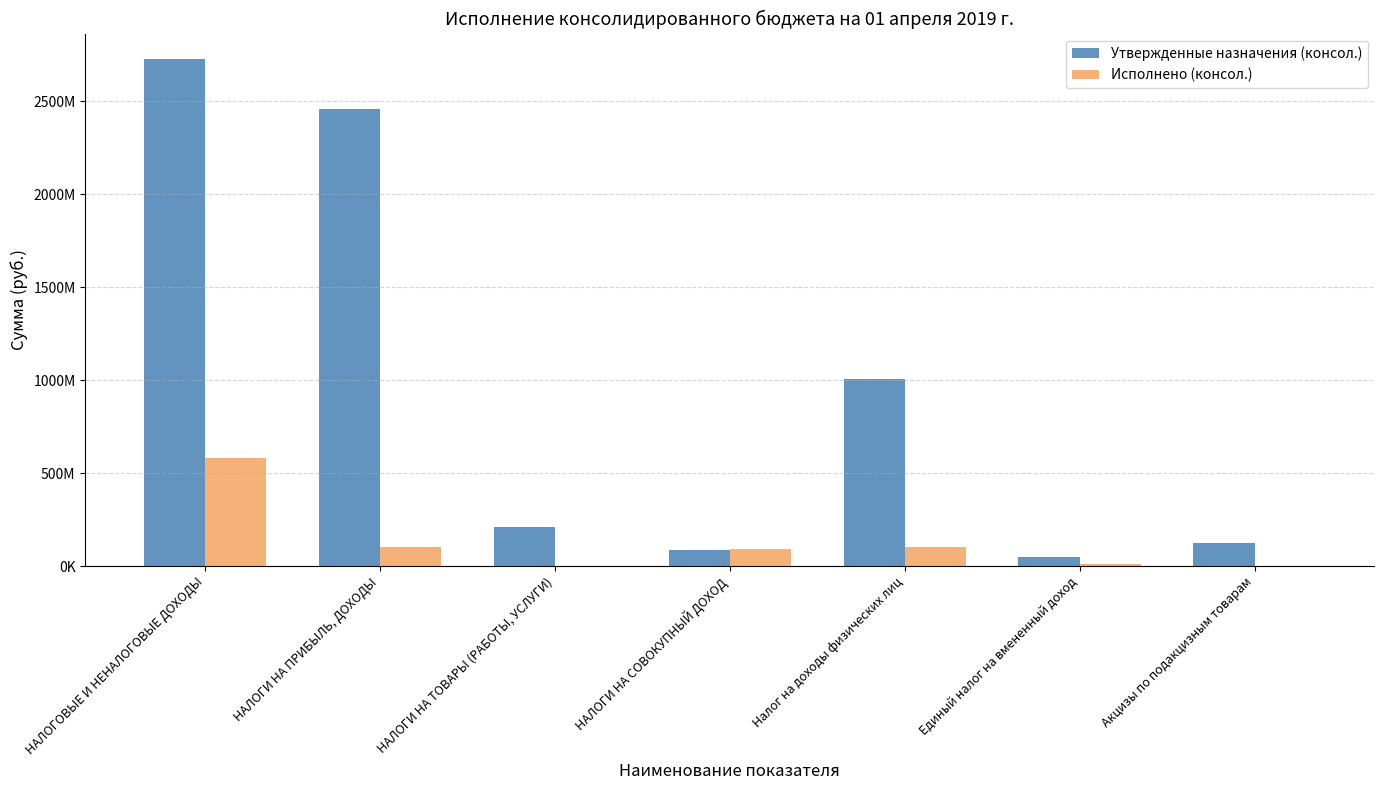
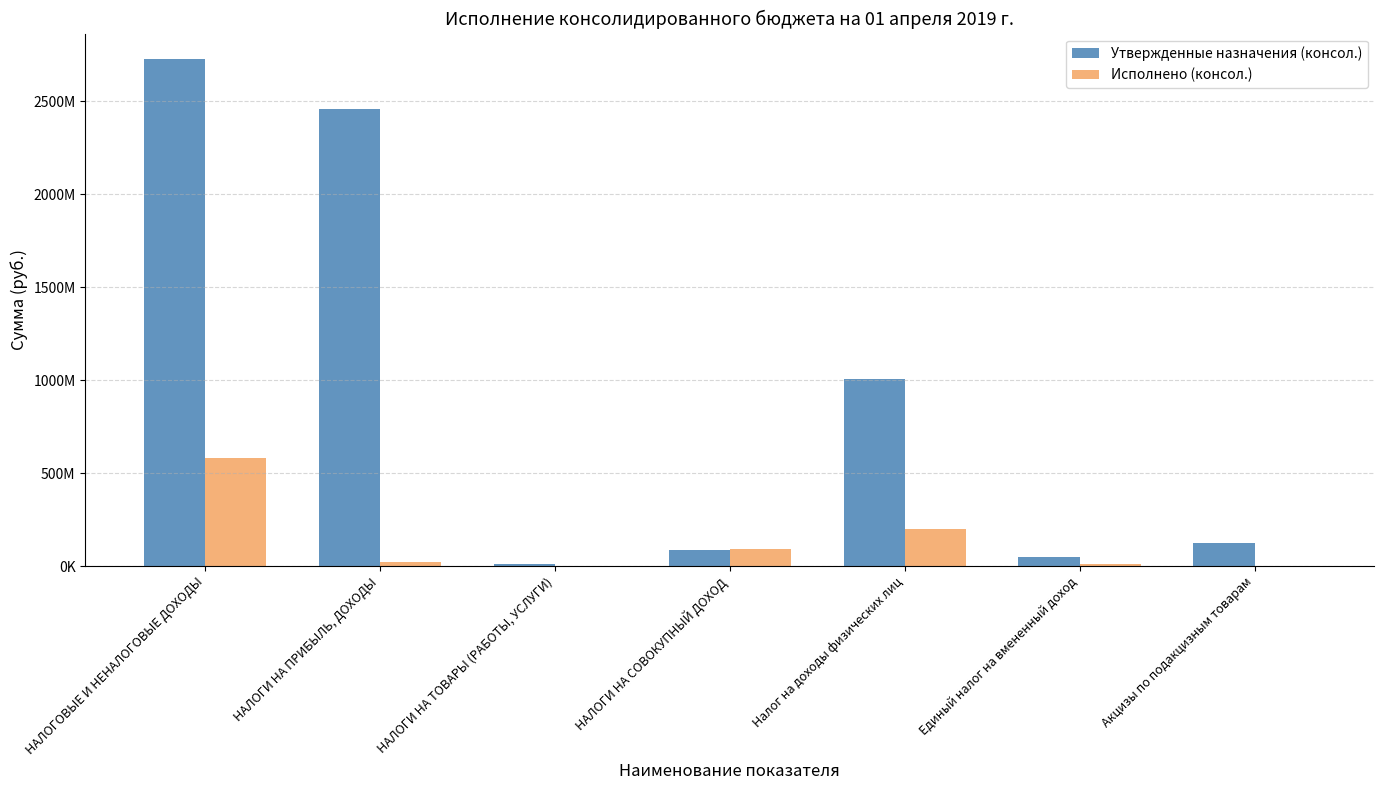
  {
    "Утвержденные назначения (консол.)": {
      "НАЛОГОВЫЕ И НЕНАЛОГОВЫЕ ДОХОДЫ": 2730000000,
      "НАЛОГИ НА ПРИБЫЛЬ, ДОХОДЫ": 2460000000,
-     "НАЛОГИ НА ТОВАРЫ (РАБОТЫ, УСЛУГИ)": 210000000,
+     "НАЛОГИ НА ТОВАРЫ (РАБОТЫ, УСЛУГИ)": 10000000,
      "НАЛОГИ НА СОВОКУПНЫЙ ДОХОД": 80000000,
      "Налог на доходы физических лиц": 1010000000,
      "Единый налог на вмененный доход": 50000000,
      "Акцизы по подакцизным товарам": 120000000
    },
    "Исполнено (консол.)": {
      "НАЛОГОВЫЕ И НЕНАЛОГОВЫЕ ДОХОДЫ": 580000000,
-     "НАЛОГИ НА ПРИБЫЛЬ, ДОХОДЫ": 100000000,
+     "НАЛОГИ НА ПРИБЫЛЬ, ДОХОДЫ": 20000000,
      "НАЛОГИ НА СОВОКУПНЫЙ ДОХОД": 90000000,
-     "Налог на доходы физических лиц": 100000000
+     "Налог на доходы физических лиц": 200000000
    }
  }
